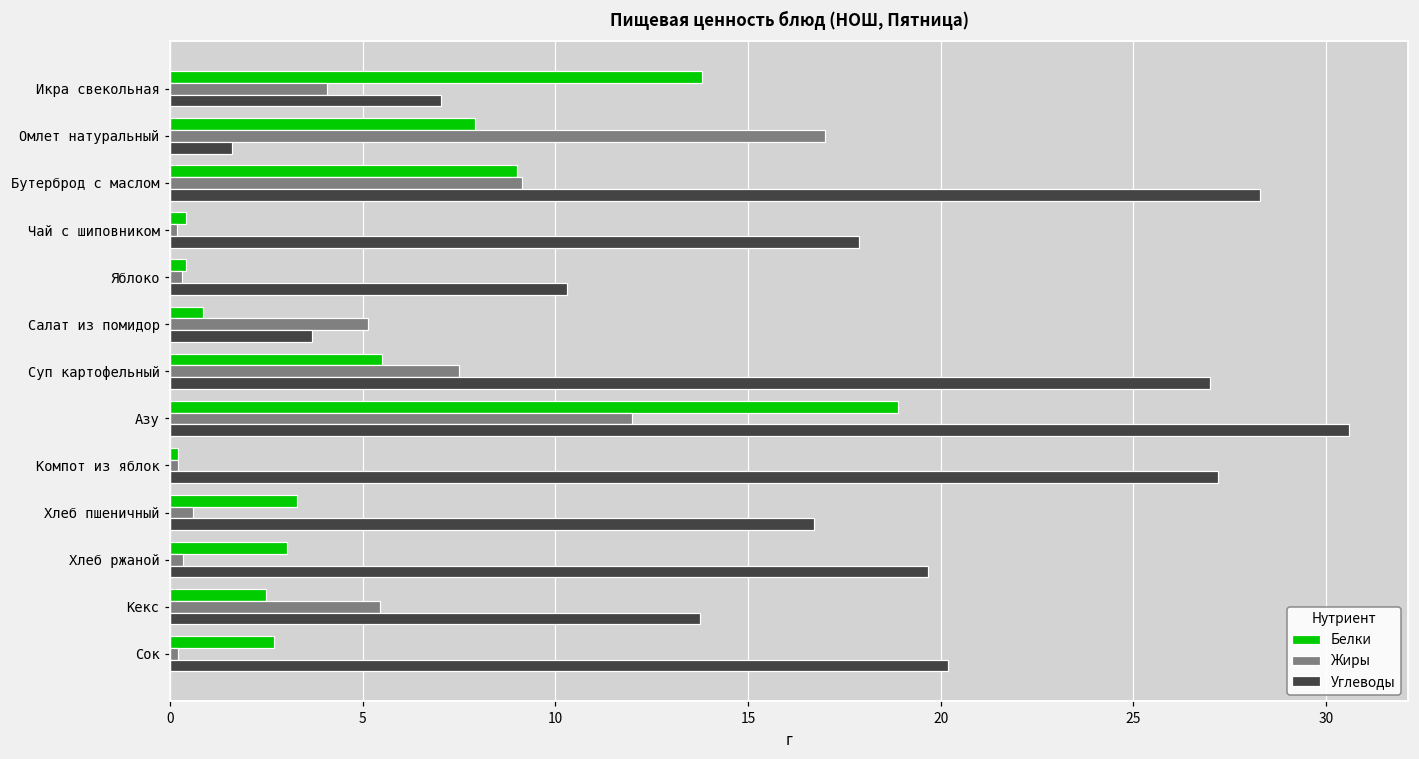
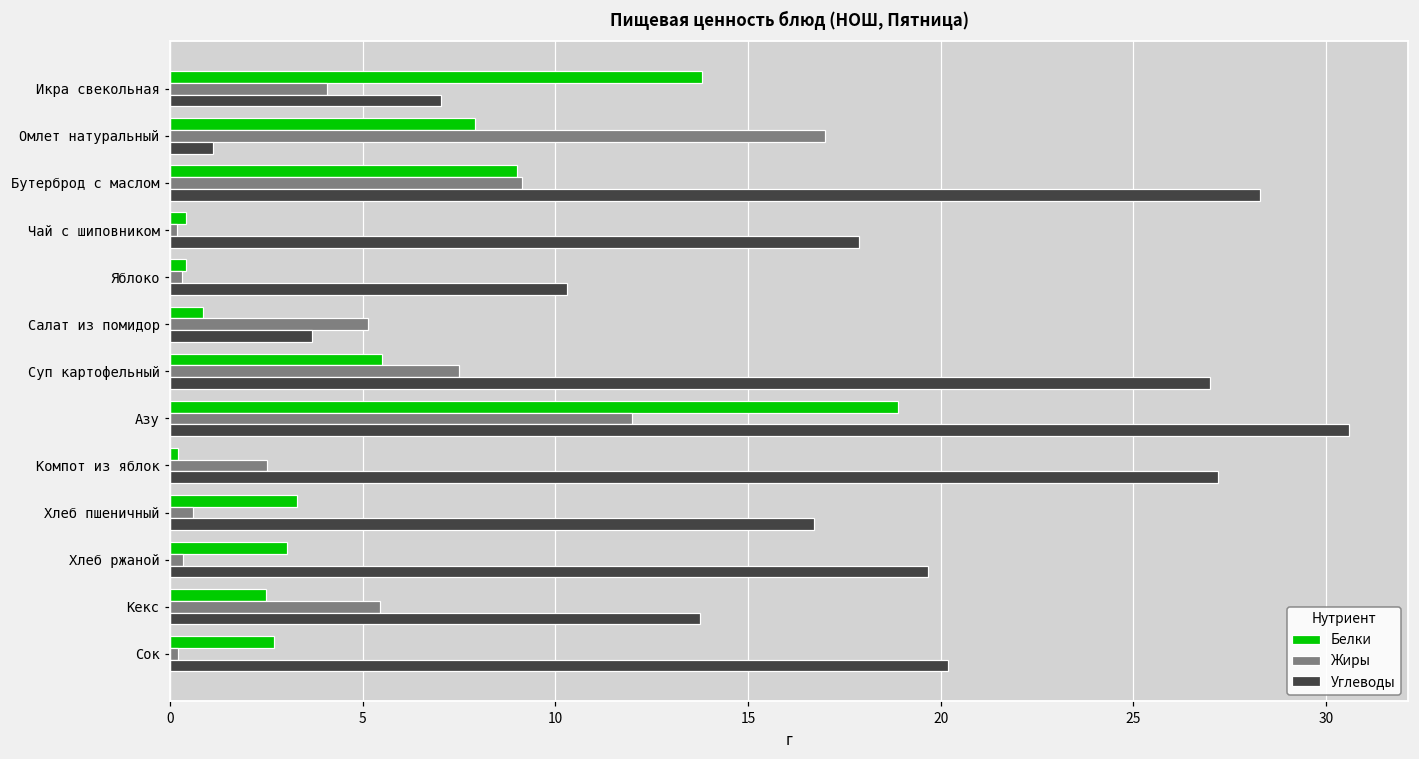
  {
    "Белки": {
      "Икра свекольная": 13.8,
      "Омлет натуральный": 7.9,
      "Бутерброд с маслом": 9.0,
      "Чай с шиповником": 0.4,
      "Яблоко": 0.4,
      "Салат из помидор": 0.9,
      "Суп картофельный": 5.5,
      "Азу": 18.9,
      "Компот из яблок": 0.2,
      "Хлеб пшеничный": 3.3,
      "Хлеб ржаной": 3.0,
      "Кекс": 2.5,
      "Сок": 2.7
    },
    "Жиры": {
      "Икра свекольная": 4.1,
      "Омлет натуральный": 17.0,
      "Бутерброд с маслом": 9.1,
      "Чай с шиповником": 0.2,
      "Яблоко": 0.3,
      "Салат из помидор": 5.1,
      "Суп картофельный": 7.5,
      "Азу": 12.0,
-     "Компот из яблок": 0.2,
+     "Компот из яблок": 2.5,
      "Хлеб пшеничный": 0.6,
      "Хлеб ржаной": 0.3,
      "Кекс": 5.4,
      "Сок": 0.2
    },
    "Углеводы": {
      "Икра свекольная": 7.0,
-     "Омлет натуральный": 1.6,
+     "Омлет натуральный": 1.1,
      "Бутерброд с маслом": 28.3,
      "Чай с шиповником": 17.9,
      "Яблоко": 10.3,
      "Салат из помидор": 3.7,
      "Суп картофельный": 27.0,
      "Азу": 30.6,
      "Компот из яблок": 27.2,
      "Хлеб пшеничный": 16.7,
      "Хлеб ржаной": 19.7,
      "Кекс": 13.8,
      "Сок": 20.2
    }
  }
